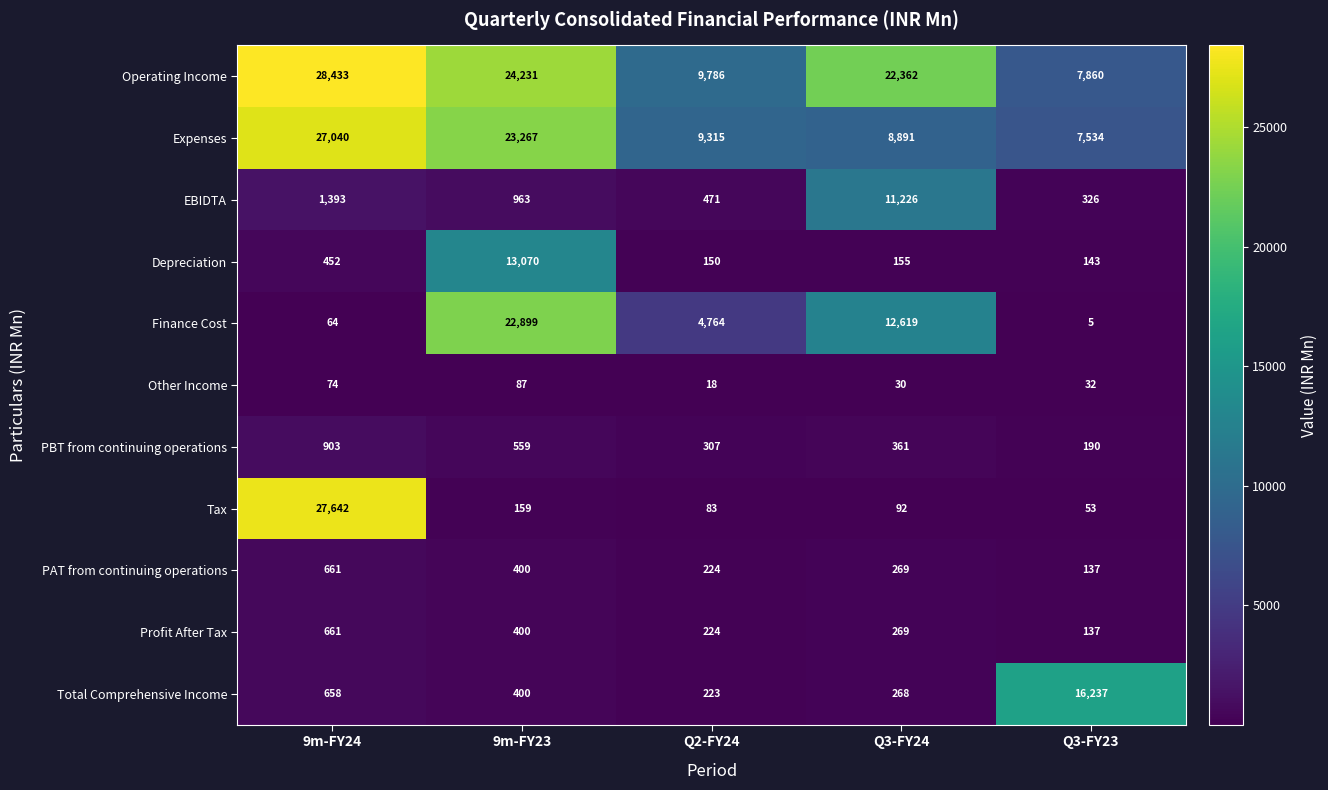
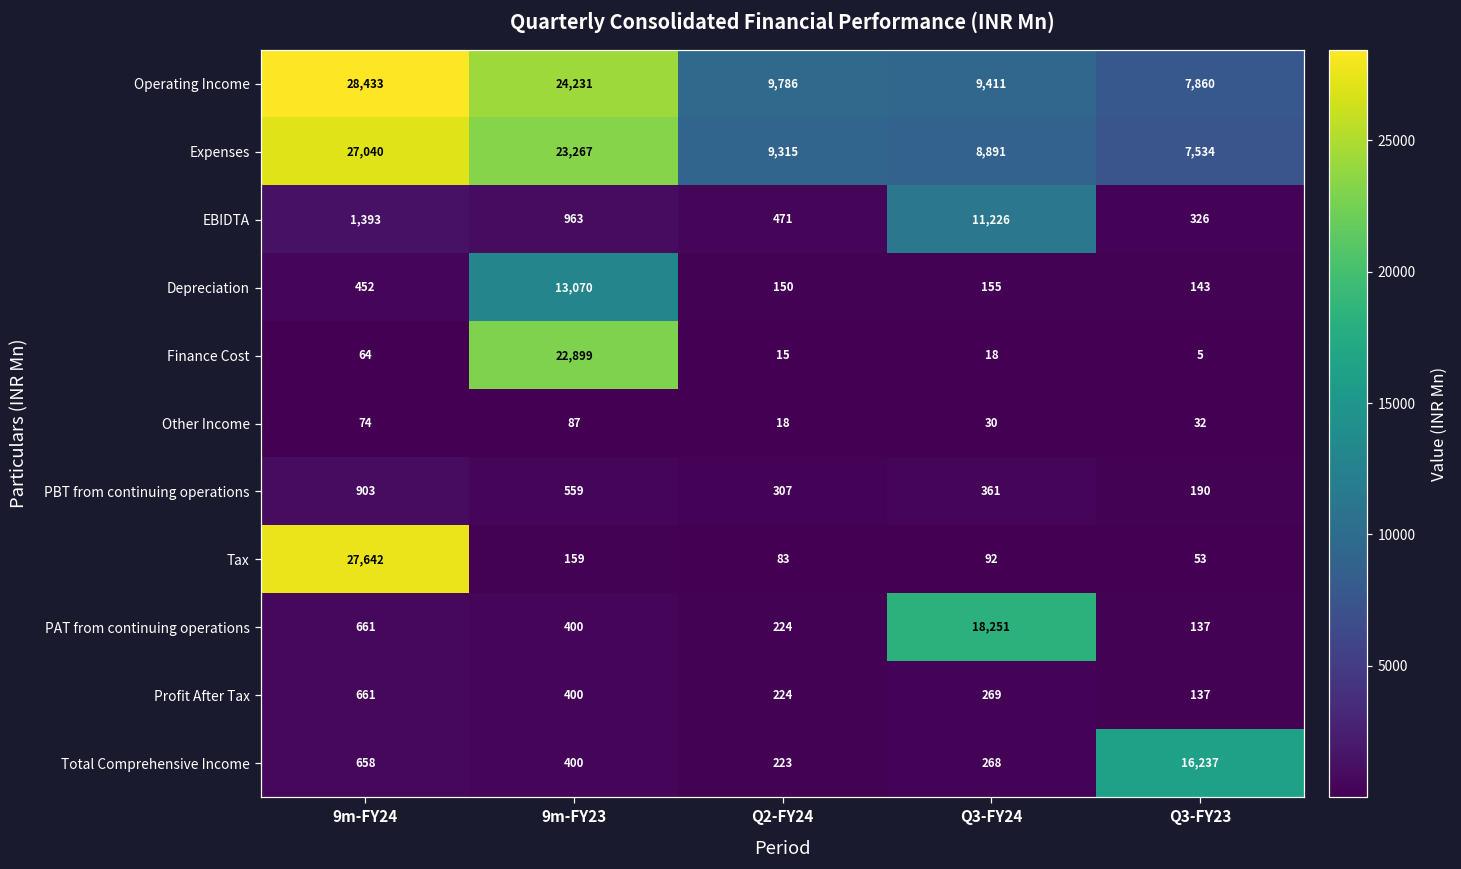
  {
    "Operating Income": {
      "9m-FY24": "28,433",
      "9m-FY23": "24,231",
      "Q2-FY24": "9,786",
-     "Q3-FY24": "22,362",
+     "Q3-FY24": "9,411",
      "Q3-FY23": "7,860"
    },
    "Expenses": {
      "9m-FY24": "27,040",
      "9m-FY23": "23,267",
      "Q2-FY24": "9,315",
      "Q3-FY24": "8,891",
      "Q3-FY23": "7,534"
    },
    "EBIDTA": {
      "9m-FY24": "1,393",
      "9m-FY23": "963",
      "Q2-FY24": "471",
      "Q3-FY24": "11,226",
      "Q3-FY23": "326"
    },
    "Depreciation": {
      "9m-FY24": "452",
      "9m-FY23": "13,070",
      "Q2-FY24": "150",
      "Q3-FY24": "155",
      "Q3-FY23": "143"
    },
    "Finance Cost": {
      "9m-FY24": "64",
      "9m-FY23": "22,899",
-     "Q2-FY24": "4,764",
-     "Q3-FY24": "12,619",
+     "Q2-FY24": "15",
+     "Q3-FY24": "18",
      "Q3-FY23": "5"
    },
    "Other Income": {
      "9m-FY24": "74",
      "9m-FY23": "87",
      "Q2-FY24": "18",
      "Q3-FY24": "30",
      "Q3-FY23": "32"
    },
    "PBT from continuing operations": {
      "9m-FY24": "903",
      "9m-FY23": "559",
      "Q2-FY24": "307",
      "Q3-FY24": "361",
      "Q3-FY23": "190"
    },
    "Tax": {
      "9m-FY24": "27,642",
      "9m-FY23": "159",
      "Q2-FY24": "83",
      "Q3-FY24": "92",
      "Q3-FY23": "53"
    },
    "PAT from continuing operations": {
      "9m-FY24": "661",
      "9m-FY23": "400",
      "Q2-FY24": "224",
-     "Q3-FY24": "269",
+     "Q3-FY24": "18,251",
      "Q3-FY23": "137"
    },
    "Profit After Tax": {
      "9m-FY24": "661",
      "9m-FY23": "400",
      "Q2-FY24": "224",
      "Q3-FY24": "269",
      "Q3-FY23": "137"
    },
    "Total Comprehensive Income": {
      "9m-FY24": "658",
      "9m-FY23": "400",
      "Q2-FY24": "223",
      "Q3-FY24": "268",
      "Q3-FY23": "16,237"
    }
  }
